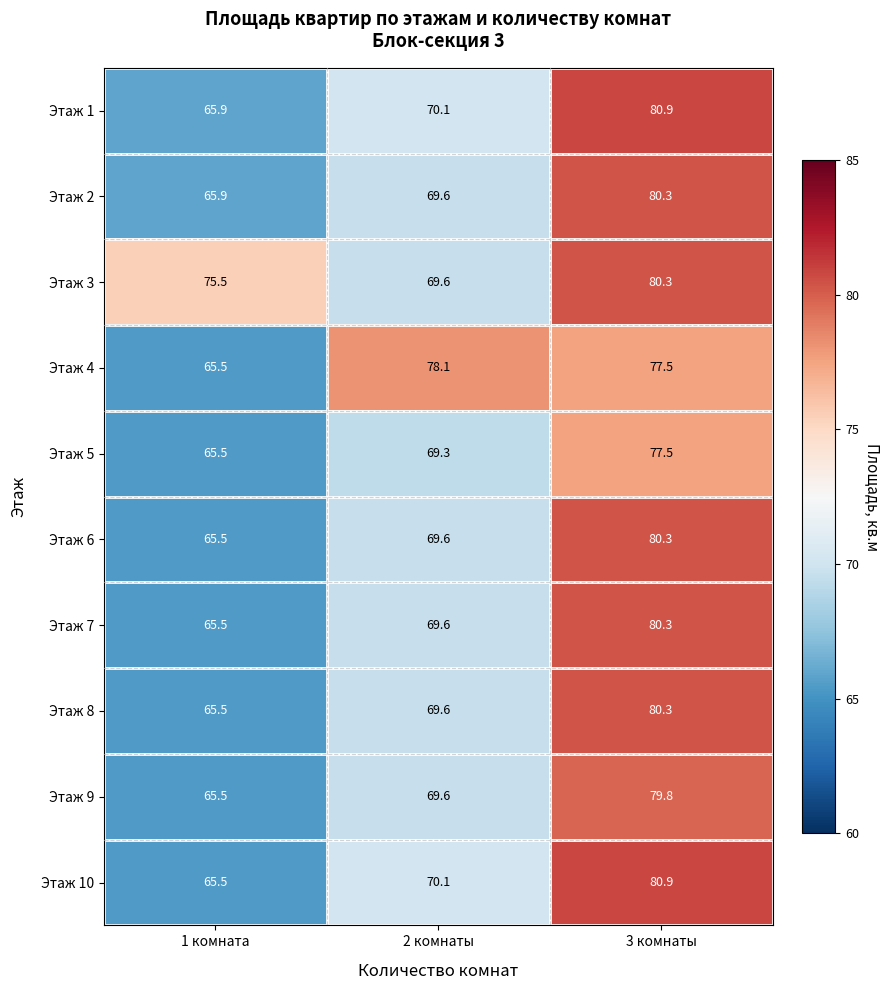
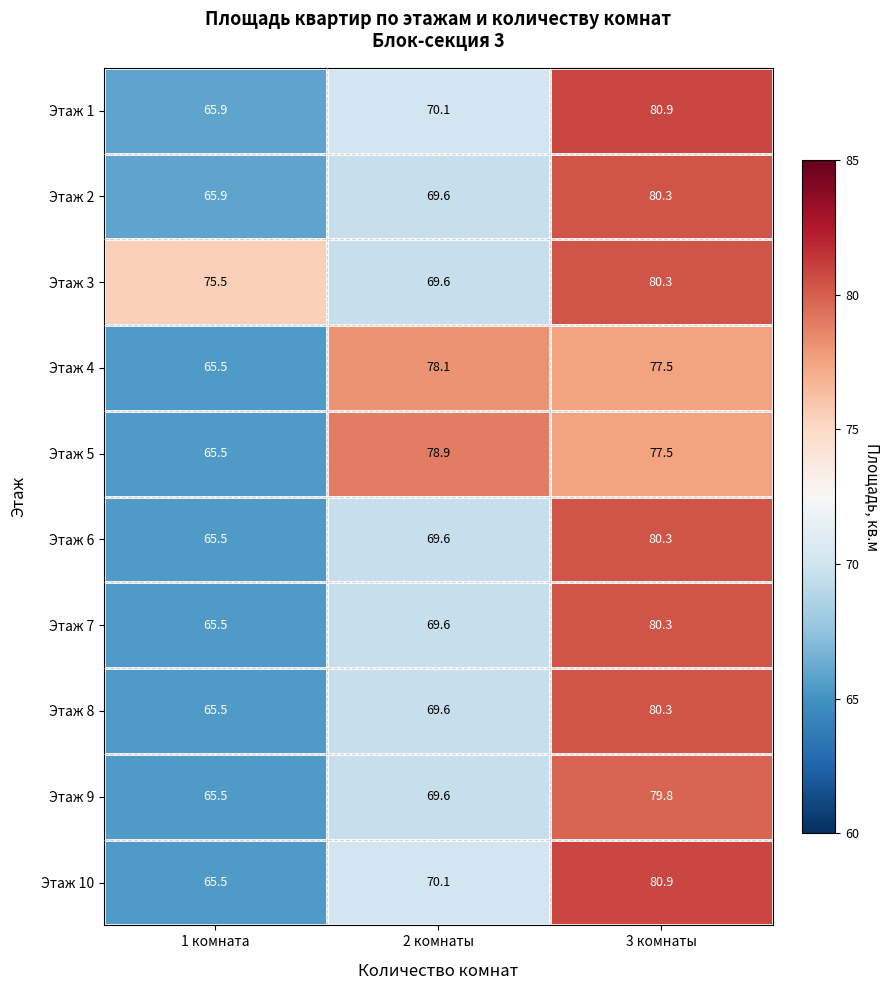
  {
    "Этаж 1": {
      "1 комната": 65.9,
      "2 комнаты": 70.1,
      "3 комнаты": 80.9
    },
    "Этаж 2": {
      "1 комната": 65.9,
      "2 комнаты": 69.6,
      "3 комнаты": 80.3
    },
    "Этаж 3": {
      "1 комната": 75.5,
      "2 комнаты": 69.6,
      "3 комнаты": 80.3
    },
    "Этаж 4": {
      "1 комната": 65.5,
      "2 комнаты": 78.1,
      "3 комнаты": 77.5
    },
    "Этаж 5": {
      "1 комната": 65.5,
-     "2 комнаты": 69.3,
+     "2 комнаты": 78.9,
      "3 комнаты": 77.5
    },
    "Этаж 6": {
      "1 комната": 65.5,
      "2 комнаты": 69.6,
      "3 комнаты": 80.3
    },
    "Этаж 7": {
      "1 комната": 65.5,
      "2 комнаты": 69.6,
      "3 комнаты": 80.3
    },
    "Этаж 8": {
      "1 комната": 65.5,
      "2 комнаты": 69.6,
      "3 комнаты": 80.3
    },
    "Этаж 9": {
      "1 комната": 65.5,
      "2 комнаты": 69.6,
      "3 комнаты": 79.8
    },
    "Этаж 10": {
      "1 комната": 65.5,
      "2 комнаты": 70.1,
      "3 комнаты": 80.9
    }
  }
